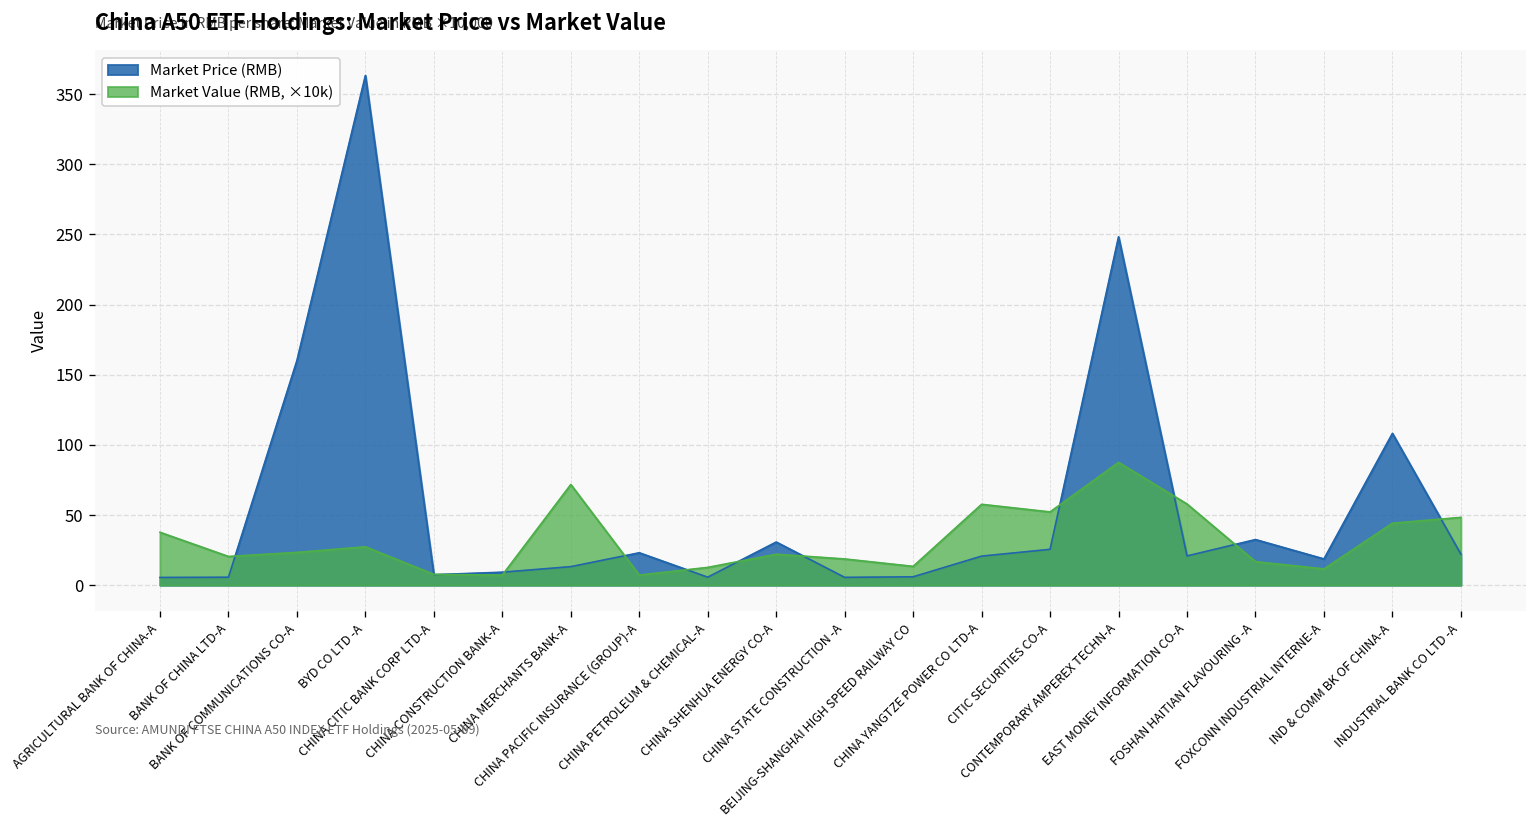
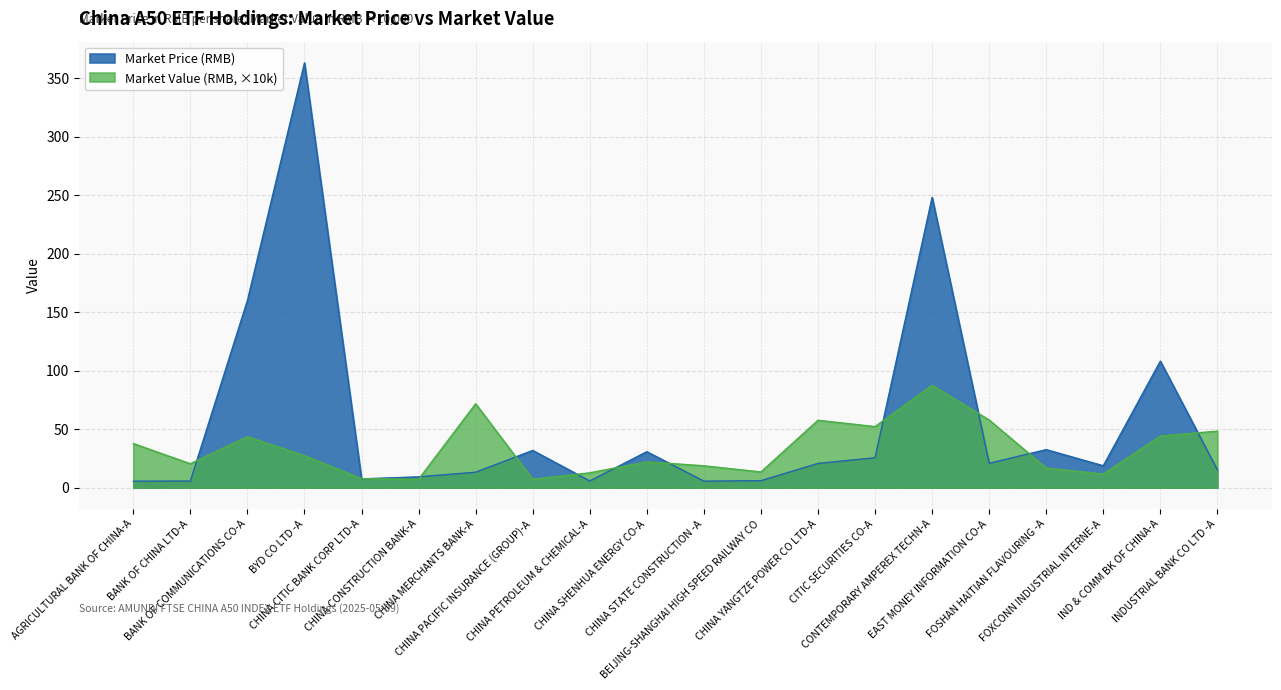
  {
    "Market Price (RMB)": {
      "AGRICULTURAL BANK OF CHINA-A": 6,
      "BANK OF CHINA LTD-A": 6,
      "BANK OF COMMUNICATIONS CO-A": 160,
      "BYD CO LTD -A": 363,
      "CHINA MERCHANTS BANK-A": 13,
-     "CHINA PACIFIC INSURANCE (GROUP)-A": 23,
+     "CHINA PACIFIC INSURANCE (GROUP)-A": 32,
      "CHINA PETROLEUM & CHEMICAL-A": 6,
      "CHINA SHENHUA ENERGY CO-A": 31,
      "CHINA STATE CONSTRUCTION -A": 6,
      "BEIJING-SHANGHAI HIGH SPEED RAILWAY CO": 6,
      "CHINA YANGTZE POWER CO LTD-A": 21,
      "CITIC SECURITIES CO-A": 26,
      "CONTEMPORARY AMPEREX TECHN-A": 248,
      "EAST MONEY INFORMATION CO-A": 21,
      "FOSHAN HAITIAN FLAVOURING -A": 33,
      "FOXCONN INDUSTRIAL INTERNE-A": 19,
      "IND & COMM BK OF CHINA-A": 108,
-     "INDUSTRIAL BANK CO LTD -A": 22
+     "INDUSTRIAL BANK CO LTD -A": 15
    },
    "Market Value (RMB, ×10k)": {
      "AGRICULTURAL BANK OF CHINA-A": 38,
      "BANK OF CHINA LTD-A": 20,
-     "BANK OF COMMUNICATIONS CO-A": 23,
+     "BANK OF COMMUNICATIONS CO-A": 44,
      "BYD CO LTD -A": 27,
      "CHINA MERCHANTS BANK-A": 72,
      "CHINA PACIFIC INSURANCE (GROUP)-A": 7,
      "CHINA PETROLEUM & CHEMICAL-A": 13,
      "CHINA SHENHUA ENERGY CO-A": 22,
      "CHINA STATE CONSTRUCTION -A": 19,
      "BEIJING-SHANGHAI HIGH SPEED RAILWAY CO": 13,
      "CHINA YANGTZE POWER CO LTD-A": 58,
      "CITIC SECURITIES CO-A": 52,
      "CONTEMPORARY AMPEREX TECHN-A": 88,
      "EAST MONEY INFORMATION CO-A": 58,
      "FOSHAN HAITIAN FLAVOURING -A": 17,
      "FOXCONN INDUSTRIAL INTERNE-A": 12,
      "IND & COMM BK OF CHINA-A": 44,
      "INDUSTRIAL BANK CO LTD -A": 48
    }
  }
